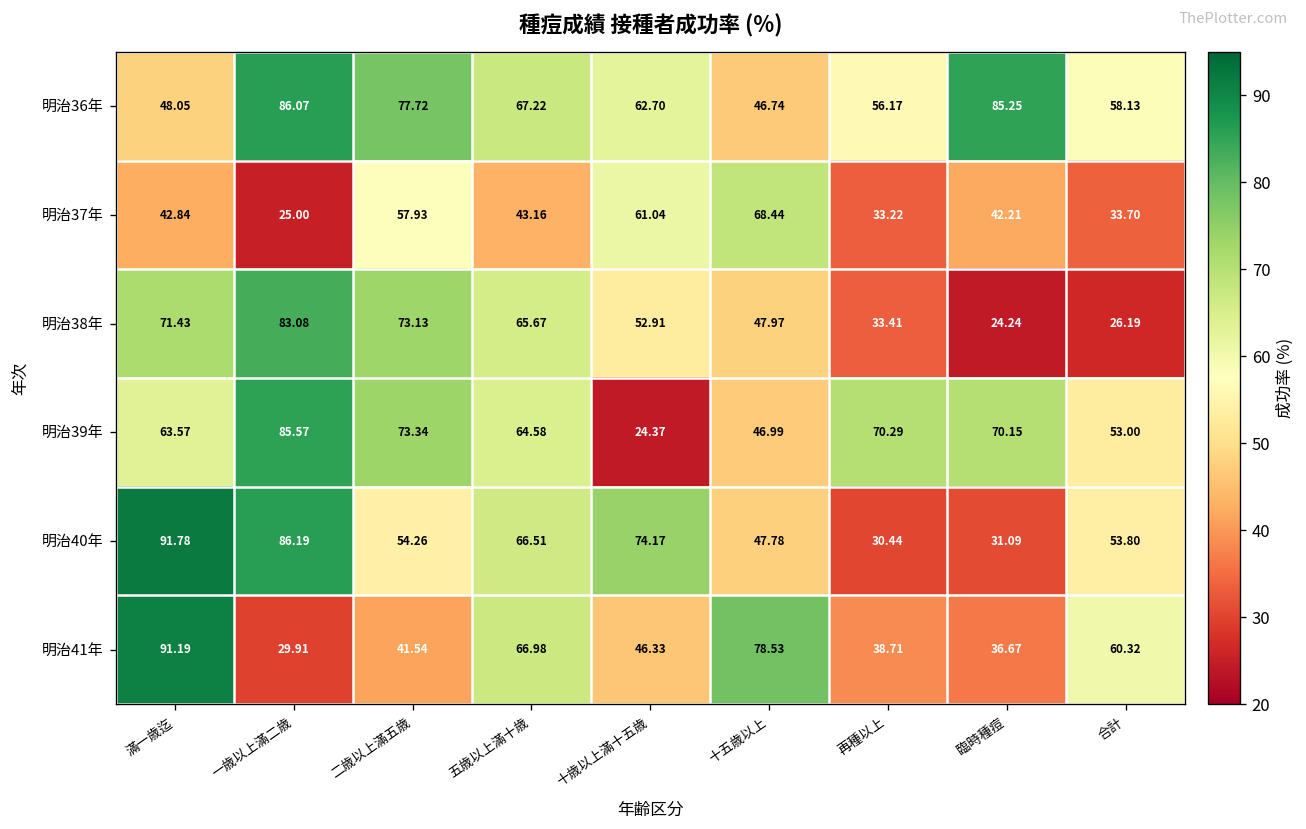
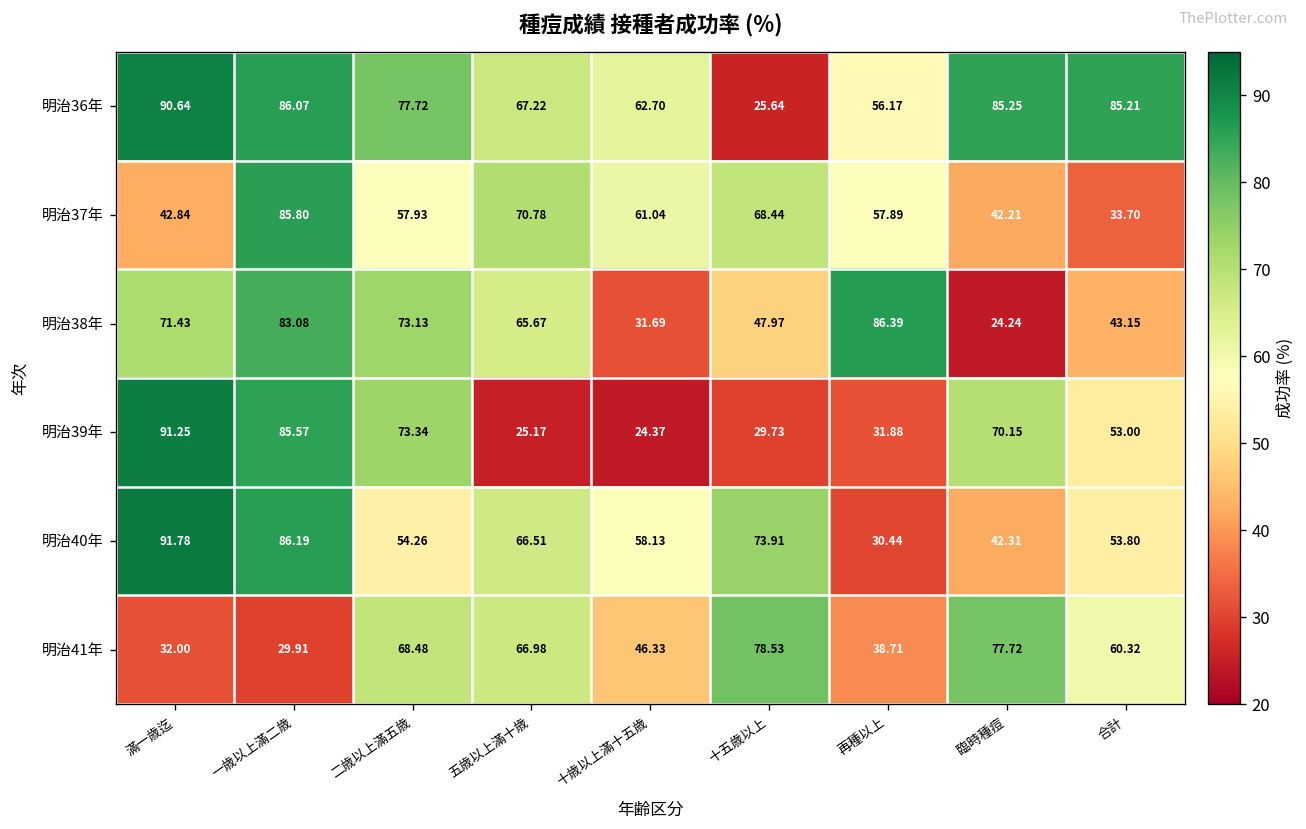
  {
    "明治36年": {
-     "滿一歳迄": 48.05,
+     "滿一歳迄": 90.64,
      "一歳以上滿二歳": 86.07,
      "二歳以上滿五歳": 77.72,
      "五歳以上滿十歳": 67.22,
      "十歳以上滿十五歳": 62.70,
-     "十五歳以上": 46.74,
+     "十五歳以上": 25.64,
      "再種以上": 56.17,
      "臨時種痘": 85.25,
-     "合計": 58.13
+     "合計": 85.21
    },
    "明治37年": {
      "滿一歳迄": 42.84,
-     "一歳以上滿二歳": 25.00,
+     "一歳以上滿二歳": 85.80,
      "二歳以上滿五歳": 57.93,
-     "五歳以上滿十歳": 43.16,
+     "五歳以上滿十歳": 70.78,
      "十歳以上滿十五歳": 61.04,
      "十五歳以上": 68.44,
-     "再種以上": 33.22,
+     "再種以上": 57.89,
      "臨時種痘": 42.21,
      "合計": 33.70
    },
    "明治38年": {
      "滿一歳迄": 71.43,
      "一歳以上滿二歳": 83.08,
      "二歳以上滿五歳": 73.13,
      "五歳以上滿十歳": 65.67,
-     "十歳以上滿十五歳": 52.91,
+     "十歳以上滿十五歳": 31.69,
      "十五歳以上": 47.97,
-     "再種以上": 33.41,
+     "再種以上": 86.39,
      "臨時種痘": 24.24,
-     "合計": 26.19
+     "合計": 43.15
    },
    "明治39年": {
-     "滿一歳迄": 63.57,
+     "滿一歳迄": 91.25,
      "一歳以上滿二歳": 85.57,
      "二歳以上滿五歳": 73.34,
-     "五歳以上滿十歳": 64.58,
+     "五歳以上滿十歳": 25.17,
      "十歳以上滿十五歳": 24.37,
-     "十五歳以上": 46.99,
-     "再種以上": 70.29,
+     "十五歳以上": 29.73,
+     "再種以上": 31.88,
      "臨時種痘": 70.15,
      "合計": 53.00
    },
    "明治40年": {
      "滿一歳迄": 91.78,
      "一歳以上滿二歳": 86.19,
      "二歳以上滿五歳": 54.26,
      "五歳以上滿十歳": 66.51,
-     "十歳以上滿十五歳": 74.17,
-     "十五歳以上": 47.78,
+     "十歳以上滿十五歳": 58.13,
+     "十五歳以上": 73.91,
      "再種以上": 30.44,
-     "臨時種痘": 31.09,
+     "臨時種痘": 42.31,
      "合計": 53.80
    },
    "明治41年": {
-     "滿一歳迄": 91.19,
+     "滿一歳迄": 32.00,
      "一歳以上滿二歳": 29.91,
-     "二歳以上滿五歳": 41.54,
+     "二歳以上滿五歳": 68.48,
      "五歳以上滿十歳": 66.98,
      "十歳以上滿十五歳": 46.33,
      "十五歳以上": 78.53,
      "再種以上": 38.71,
-     "臨時種痘": 36.67,
+     "臨時種痘": 77.72,
      "合計": 60.32
    }
  }
